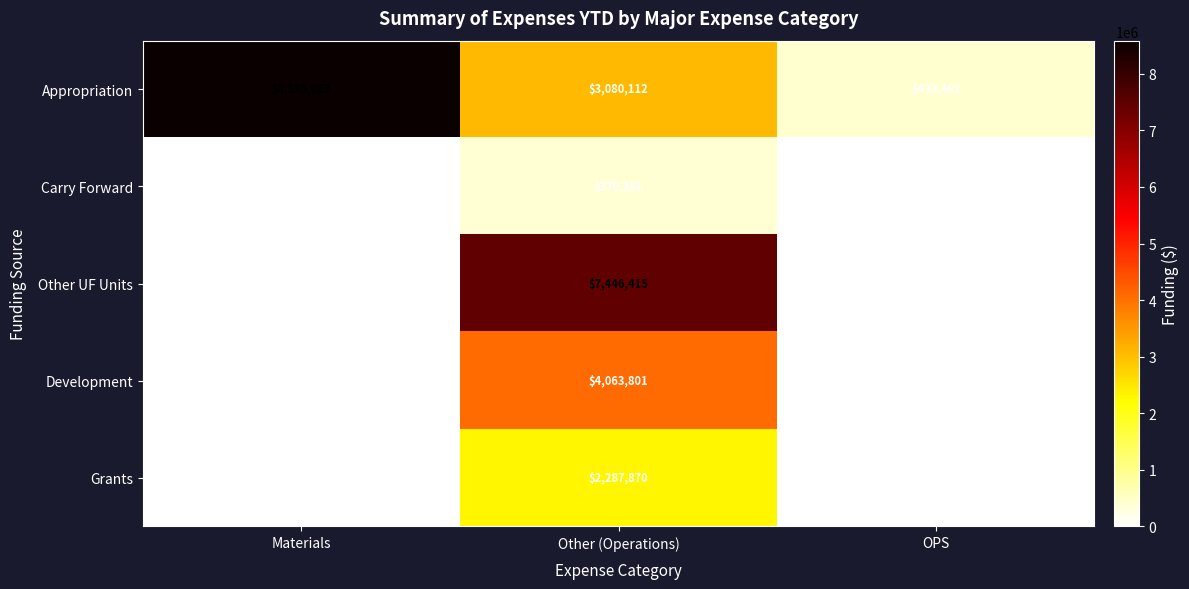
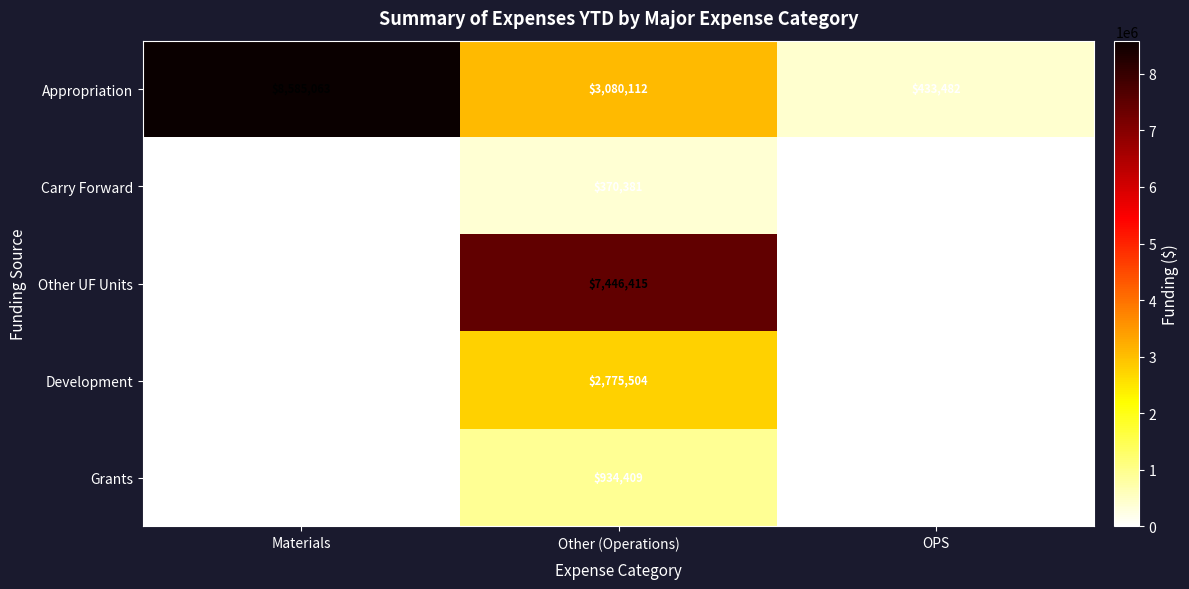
  {
    "Appropriation": {
      "Other (Operations)": "$3,080,112",
      "OPS": "$433,482"
    },
    "Other UF Units": {
      "Other (Operations)": "$7,446,415"
    },
    "Development": {
-     "Other (Operations)": "$4,063,801"
+     "Other (Operations)": "$2,775,504"
    },
    "Grants": {
-     "Other (Operations)": "$2,287,870"
+     "Other (Operations)": "$934,409"
    }
  }
